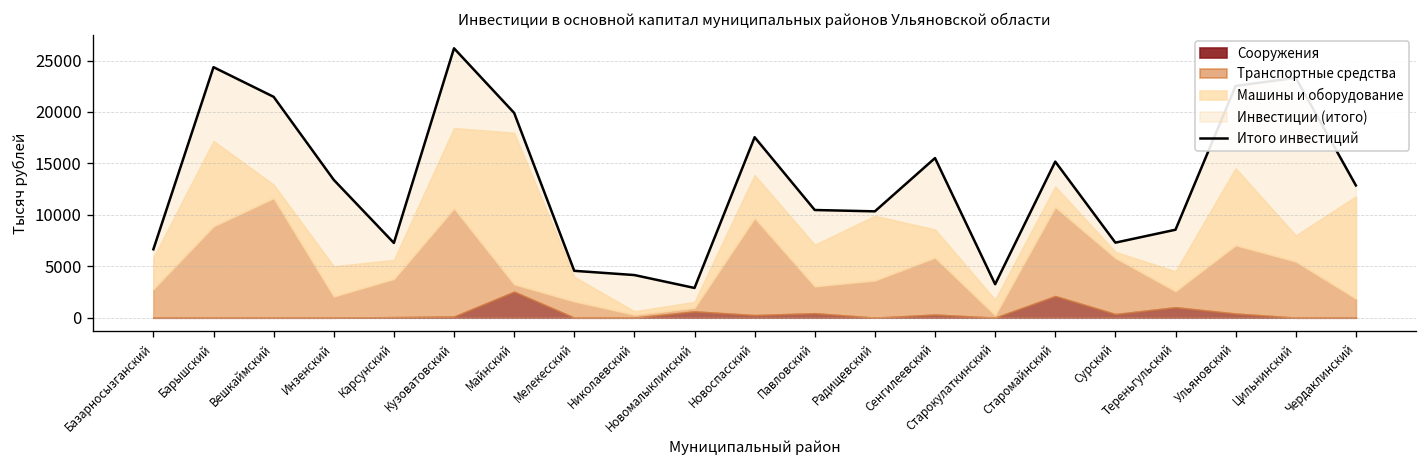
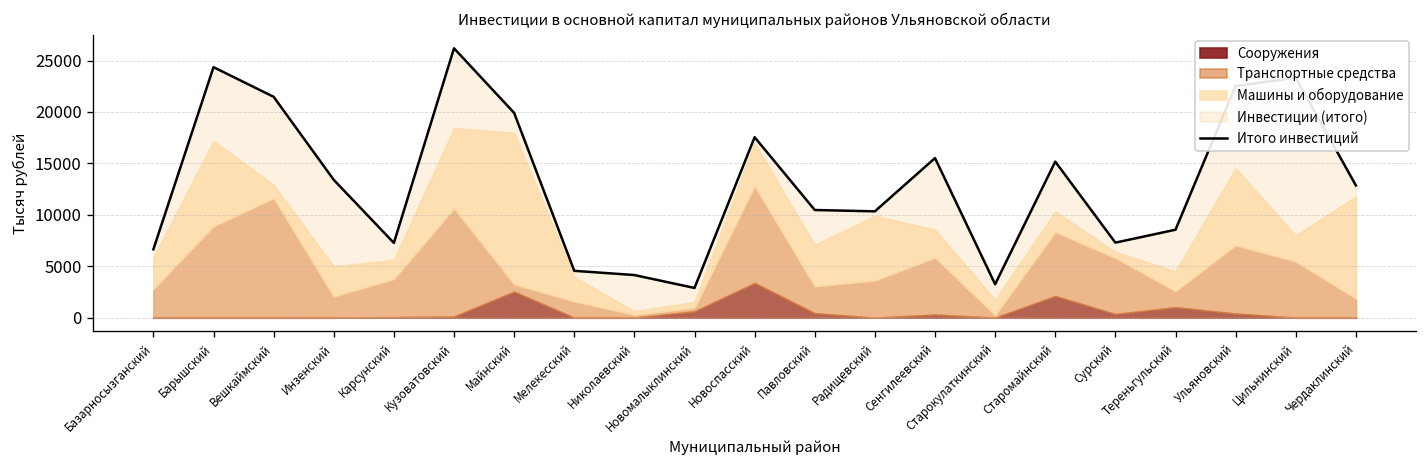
  {
    "Сооружения": {
      "Базарносызганский": 0,
      "Барышский": 0,
      "Вешкаймский": 0,
      "Инзенский": 0,
      "Майнский": 3000,
      "Мелекесский": 0,
      "Новомалыклинский": 1000,
-     "Новоспасский": 0,
+     "Новоспасский": 3000,
      "Павловский": 0,
      "Радищевский": 0,
      "Сенгилеевский": 0,
      "Старомайнский": 2000,
      "Сурский": 0,
      "Тереньгульский": 1000,
      "Ульяновский": 0,
      "Цильнинский": 0,
      "Чердаклинский": 0
    },
    "Транспортные средства": {
      "Базарносызганский": 3000,
      "Барышский": 9000,
      "Вешкаймский": 12000,
      "Инзенский": 2000,
      "Карсунский": 4000,
      "Кузоватовский": 11000,
      "Майнский": 1000,
      "Мелекесский": 2000,
      "Новомалыклинский": 0,
      "Новоспасский": 9000,
      "Павловский": 3000,
      "Радищевский": 4000,
      "Сенгилеевский": 6000,
-     "Старомайнский": 9000,
+     "Старомайнский": 6000,
      "Сурский": 5000,
      "Тереньгульский": 2000,
      "Ульяновский": 7000,
      "Цильнинский": 5000,
      "Чердаклинский": 2000
    }
  }
